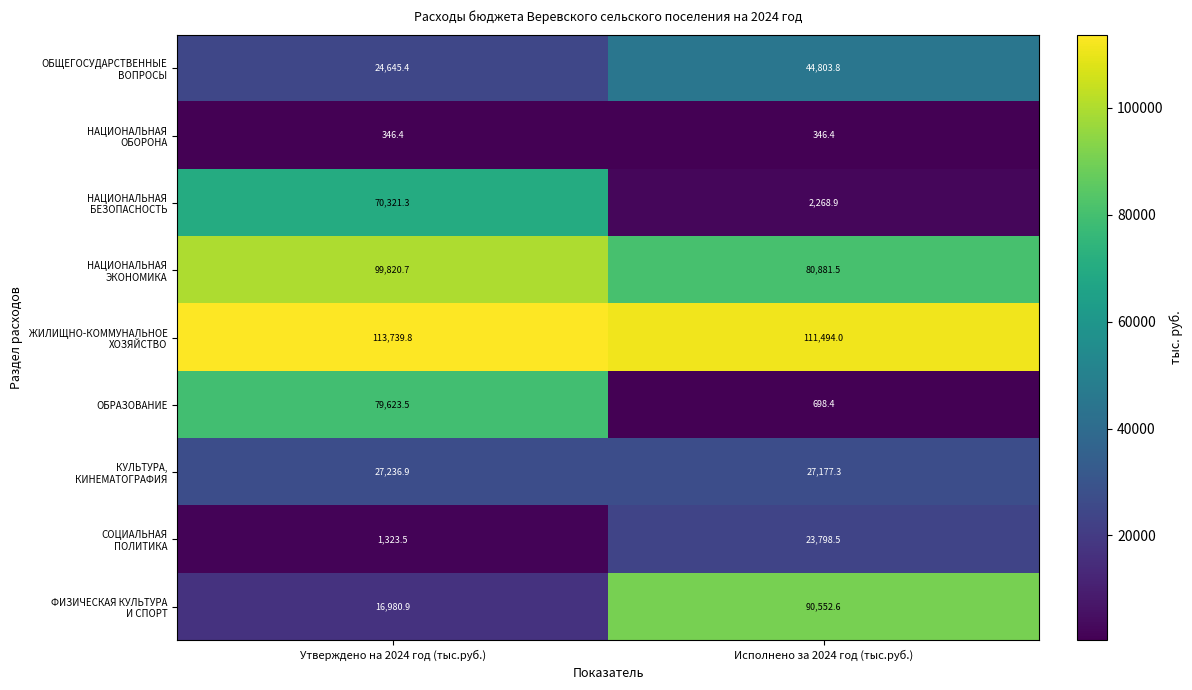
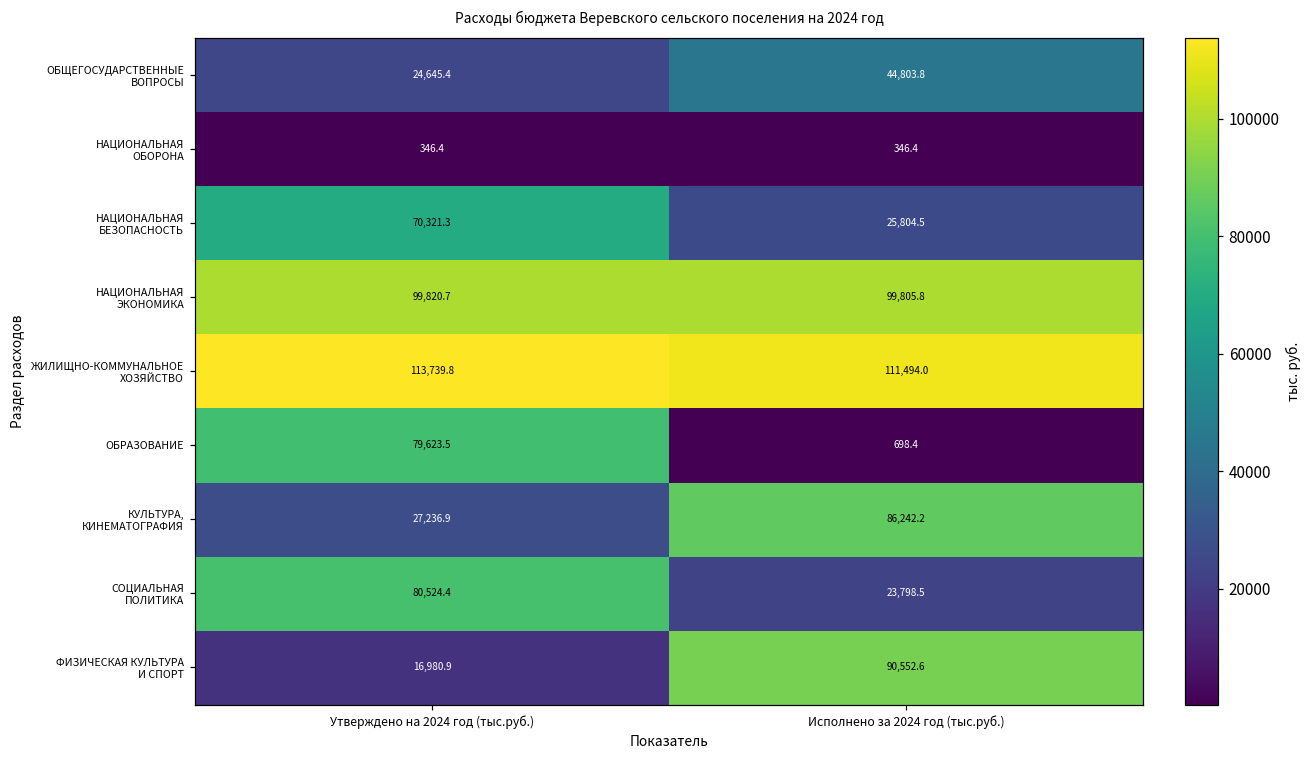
  {
    "ОБЩЕГОСУДАРСТВЕННЫЕ ВОПРОСЫ": {
      "Утверждено на 2024 год (тыс.руб.)": "24,645.4",
      "Исполнено за 2024 год (тыс.руб.)": "44,803.8"
    },
    "НАЦИОНАЛЬНАЯ ОБОРОНА": {
      "Утверждено на 2024 год (тыс.руб.)": "346.4",
      "Исполнено за 2024 год (тыс.руб.)": "346.4"
    },
    "НАЦИОНАЛЬНАЯ БЕЗОПАСНОСТЬ": {
      "Утверждено на 2024 год (тыс.руб.)": "70,321.3",
-     "Исполнено за 2024 год (тыс.руб.)": "2,268.9"
+     "Исполнено за 2024 год (тыс.руб.)": "25,804.5"
    },
    "НАЦИОНАЛЬНАЯ ЭКОНОМИКА": {
      "Утверждено на 2024 год (тыс.руб.)": "99,820.7",
-     "Исполнено за 2024 год (тыс.руб.)": "80,881.5"
+     "Исполнено за 2024 год (тыс.руб.)": "99,805.8"
    },
    "ЖИЛИЩНО-КОММУНАЛЬНОЕ ХОЗЯЙСТВО": {
      "Утверждено на 2024 год (тыс.руб.)": "113,739.8",
      "Исполнено за 2024 год (тыс.руб.)": "111,494.0"
    },
    "ОБРАЗОВАНИЕ": {
      "Утверждено на 2024 год (тыс.руб.)": "79,623.5",
      "Исполнено за 2024 год (тыс.руб.)": "698.4"
    },
    "КУЛЬТУРА, КИНЕМАТОГРАФИЯ": {
      "Утверждено на 2024 год (тыс.руб.)": "27,236.9",
-     "Исполнено за 2024 год (тыс.руб.)": "27,177.3"
+     "Исполнено за 2024 год (тыс.руб.)": "86,242.2"
    },
    "СОЦИАЛЬНАЯ ПОЛИТИКА": {
-     "Утверждено на 2024 год (тыс.руб.)": "1,323.5",
+     "Утверждено на 2024 год (тыс.руб.)": "80,524.4",
      "Исполнено за 2024 год (тыс.руб.)": "23,798.5"
    },
    "ФИЗИЧЕСКАЯ КУЛЬТУРА И СПОРТ": {
      "Утверждено на 2024 год (тыс.руб.)": "16,980.9",
      "Исполнено за 2024 год (тыс.руб.)": "90,552.6"
    }
  }
